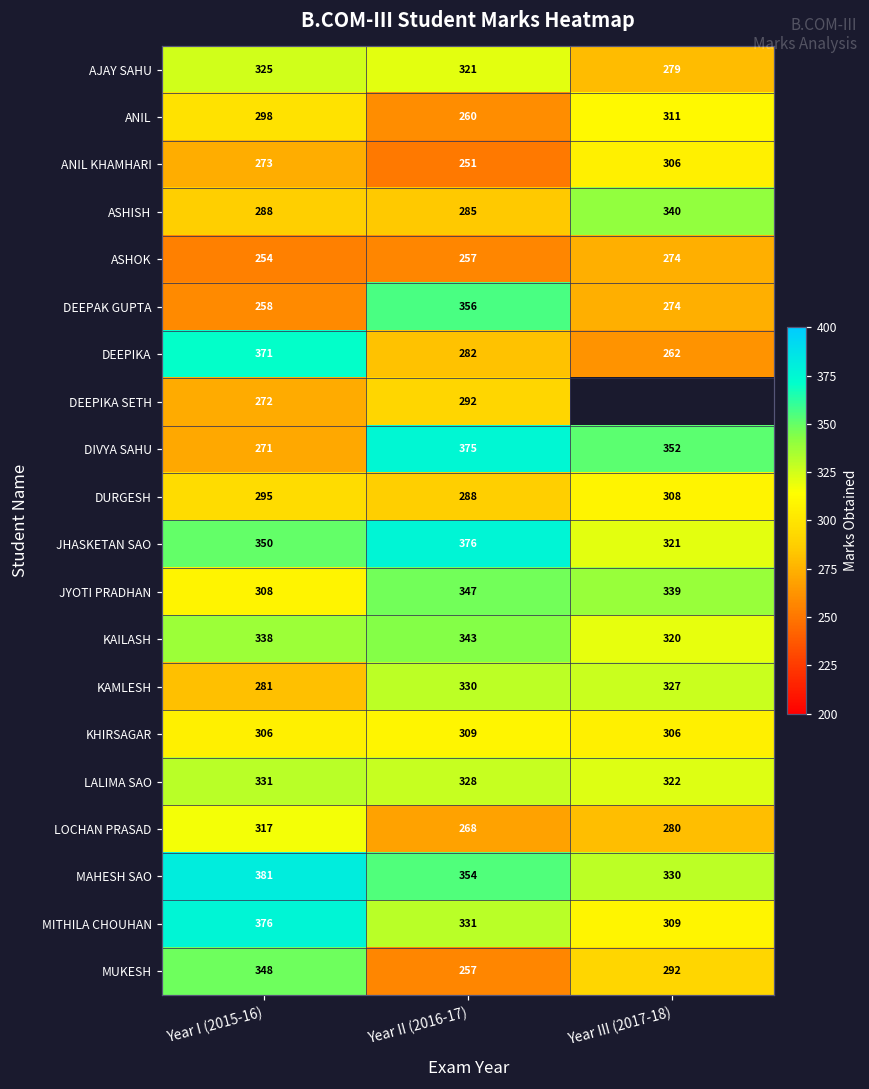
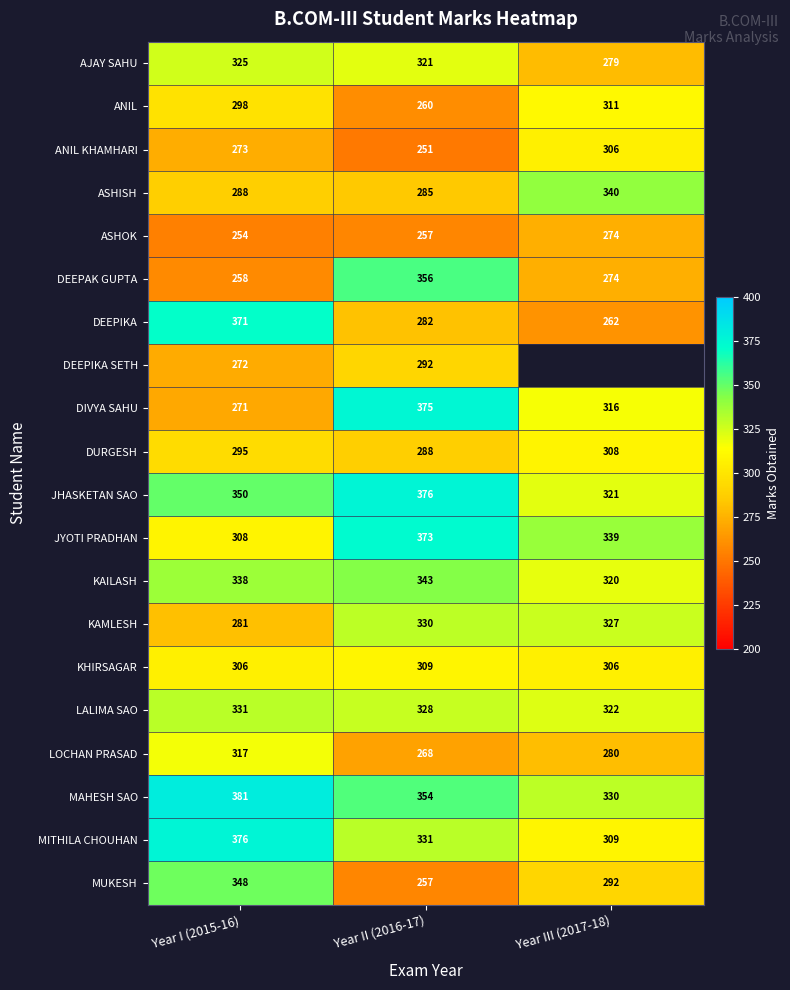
  {
    "AJAY SAHU": {
      "Year I (2015-16)": 325,
      "Year II (2016-17)": 321,
      "Year III (2017-18)": 279
    },
    "ANIL": {
      "Year I (2015-16)": 298,
      "Year II (2016-17)": 260,
      "Year III (2017-18)": 311
    },
    "ANIL KHAMHARI": {
      "Year I (2015-16)": 273,
      "Year II (2016-17)": 251,
      "Year III (2017-18)": 306
    },
    "ASHISH": {
      "Year I (2015-16)": 288,
      "Year II (2016-17)": 285,
      "Year III (2017-18)": 340
    },
    "ASHOK": {
      "Year I (2015-16)": 254,
      "Year II (2016-17)": 257,
      "Year III (2017-18)": 274
    },
    "DEEPAK GUPTA": {
      "Year I (2015-16)": 258,
      "Year II (2016-17)": 356,
      "Year III (2017-18)": 274
    },
    "DEEPIKA": {
      "Year I (2015-16)": 371,
      "Year II (2016-17)": 282,
      "Year III (2017-18)": 262
    },
    "DEEPIKA SETH": {
      "Year I (2015-16)": 272,
      "Year II (2016-17)": 292
    },
    "DIVYA SAHU": {
      "Year I (2015-16)": 271,
      "Year II (2016-17)": 375,
-     "Year III (2017-18)": 352
+     "Year III (2017-18)": 316
    },
    "DURGESH": {
      "Year I (2015-16)": 295,
      "Year II (2016-17)": 288,
      "Year III (2017-18)": 308
    },
    "JHASKETAN SAO": {
      "Year I (2015-16)": 350,
      "Year II (2016-17)": 376,
      "Year III (2017-18)": 321
    },
    "JYOTI PRADHAN": {
      "Year I (2015-16)": 308,
-     "Year II (2016-17)": 347,
+     "Year II (2016-17)": 373,
      "Year III (2017-18)": 339
    },
    "KAILASH": {
      "Year I (2015-16)": 338,
      "Year II (2016-17)": 343,
      "Year III (2017-18)": 320
    },
    "KAMLESH": {
      "Year I (2015-16)": 281,
      "Year II (2016-17)": 330,
      "Year III (2017-18)": 327
    },
    "KHIRSAGAR": {
      "Year I (2015-16)": 306,
      "Year II (2016-17)": 309,
      "Year III (2017-18)": 306
    },
    "LALIMA SAO": {
      "Year I (2015-16)": 331,
      "Year II (2016-17)": 328,
      "Year III (2017-18)": 322
    },
    "LOCHAN PRASAD": {
      "Year I (2015-16)": 317,
      "Year II (2016-17)": 268,
      "Year III (2017-18)": 280
    },
    "MAHESH SAO": {
      "Year I (2015-16)": 381,
      "Year II (2016-17)": 354,
      "Year III (2017-18)": 330
    },
    "MITHILA CHOUHAN": {
      "Year I (2015-16)": 376,
      "Year II (2016-17)": 331,
      "Year III (2017-18)": 309
    },
    "MUKESH": {
      "Year I (2015-16)": 348,
      "Year II (2016-17)": 257,
      "Year III (2017-18)": 292
    }
  }
